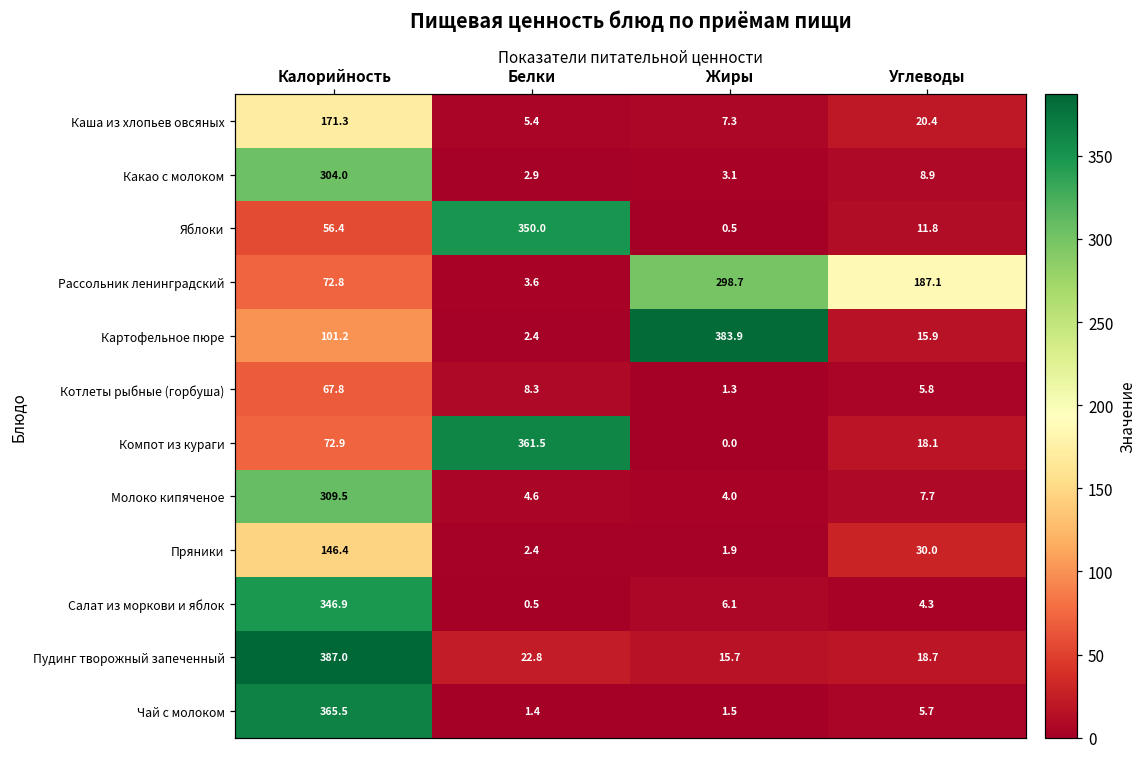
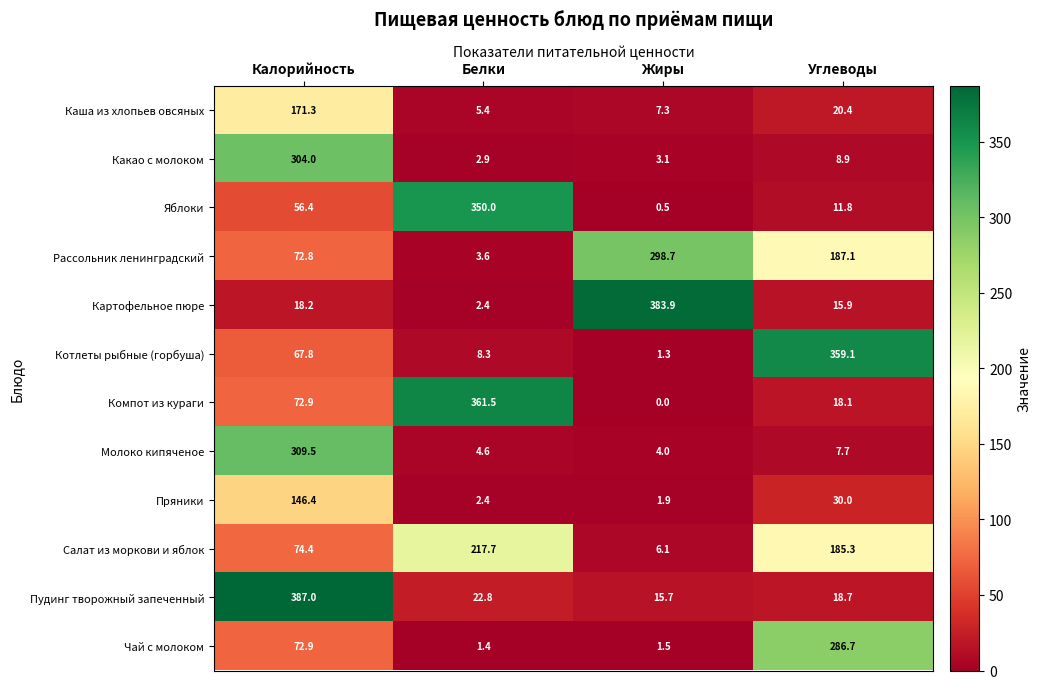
  {
    "Каша из хлопьев овсяных": {
      "Калорийность": 171.3,
      "Белки": 5.4,
      "Жиры": 7.3,
      "Углеводы": 20.4
    },
    "Какао с молоком": {
      "Калорийность": 304.0,
      "Белки": 2.9,
      "Жиры": 3.1,
      "Углеводы": 8.9
    },
    "Яблоки": {
      "Калорийность": 56.4,
      "Белки": 350.0,
      "Жиры": 0.5,
      "Углеводы": 11.8
    },
    "Рассольник ленинградский": {
      "Калорийность": 72.8,
      "Белки": 3.6,
      "Жиры": 298.7,
      "Углеводы": 187.1
    },
    "Картофельное пюре": {
-     "Калорийность": 101.2,
+     "Калорийность": 18.2,
      "Белки": 2.4,
      "Жиры": 383.9,
      "Углеводы": 15.9
    },
    "Котлеты рыбные (горбуша)": {
      "Калорийность": 67.8,
      "Белки": 8.3,
      "Жиры": 1.3,
-     "Углеводы": 5.8
+     "Углеводы": 359.1
    },
    "Компот из кураги": {
      "Калорийность": 72.9,
      "Белки": 361.5,
      "Жиры": 0.0,
      "Углеводы": 18.1
    },
    "Молоко кипяченое": {
      "Калорийность": 309.5,
      "Белки": 4.6,
      "Жиры": 4.0,
      "Углеводы": 7.7
    },
    "Пряники": {
      "Калорийность": 146.4,
      "Белки": 2.4,
      "Жиры": 1.9,
      "Углеводы": 30.0
    },
    "Салат из моркови и яблок": {
-     "Калорийность": 346.9,
-     "Белки": 0.5,
+     "Калорийность": 74.4,
+     "Белки": 217.7,
      "Жиры": 6.1,
-     "Углеводы": 4.3
+     "Углеводы": 185.3
    },
    "Пудинг творожный запеченный": {
      "Калорийность": 387.0,
      "Белки": 22.8,
      "Жиры": 15.7,
      "Углеводы": 18.7
    },
    "Чай с молоком": {
-     "Калорийность": 365.5,
+     "Калорийность": 72.9,
      "Белки": 1.4,
      "Жиры": 1.5,
-     "Углеводы": 5.7
+     "Углеводы": 286.7
    }
  }
